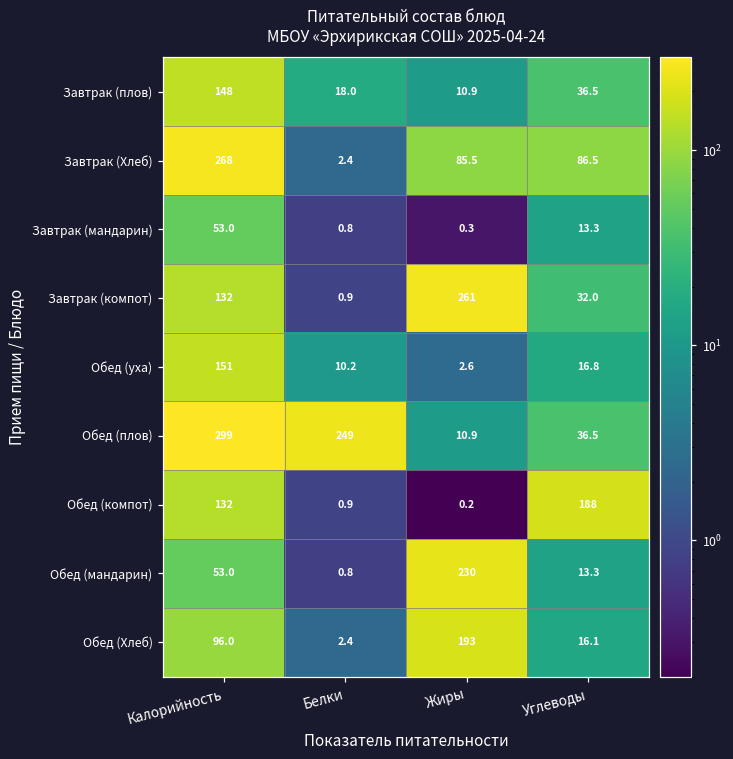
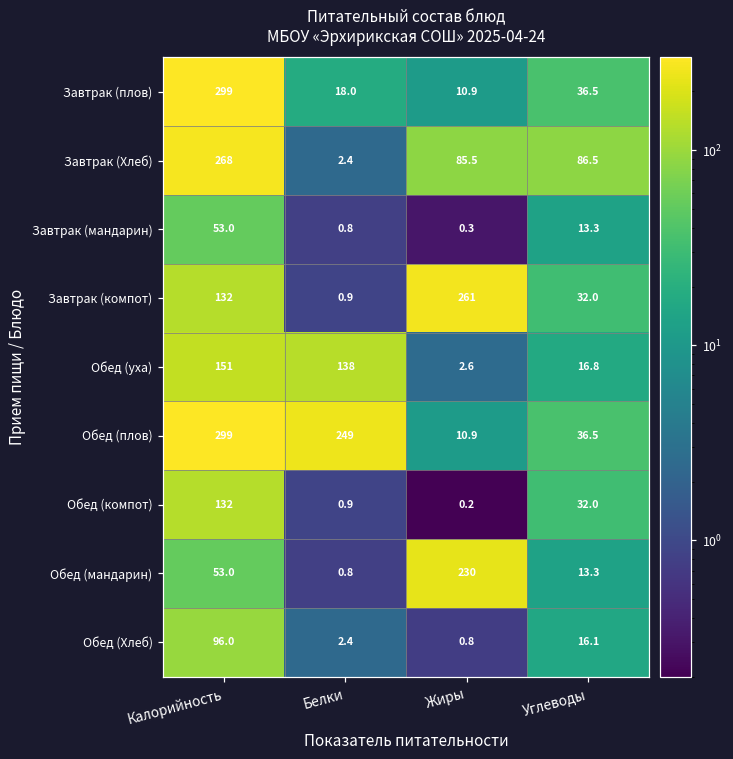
  {
    "Завтрак (плов)": {
-     "Калорийность": 148,
+     "Калорийность": 299,
      "Белки": 18.0,
      "Жиры": 10.9,
      "Углеводы": 36.5
    },
    "Завтрак (Хлеб)": {
      "Калорийность": 268,
      "Белки": 2.4,
      "Жиры": 85.5,
      "Углеводы": 86.5
    },
    "Завтрак (мандарин)": {
      "Калорийность": 53.0,
      "Белки": 0.8,
      "Жиры": 0.3,
      "Углеводы": 13.3
    },
    "Завтрак (компот)": {
      "Калорийность": 132,
      "Белки": 0.9,
      "Жиры": 261,
      "Углеводы": 32.0
    },
    "Обед (уха)": {
      "Калорийность": 151,
-     "Белки": 10.2,
+     "Белки": 138,
      "Жиры": 2.6,
      "Углеводы": 16.8
    },
    "Обед (плов)": {
      "Калорийность": 299,
      "Белки": 249,
      "Жиры": 10.9,
      "Углеводы": 36.5
    },
    "Обед (компот)": {
      "Калорийность": 132,
      "Белки": 0.9,
      "Жиры": 0.2,
-     "Углеводы": 188
+     "Углеводы": 32.0
    },
    "Обед (мандарин)": {
      "Калорийность": 53.0,
      "Белки": 0.8,
      "Жиры": 230,
      "Углеводы": 13.3
    },
    "Обед (Хлеб)": {
      "Калорийность": 96.0,
      "Белки": 2.4,
-     "Жиры": 193,
+     "Жиры": 0.8,
      "Углеводы": 16.1
    }
  }
